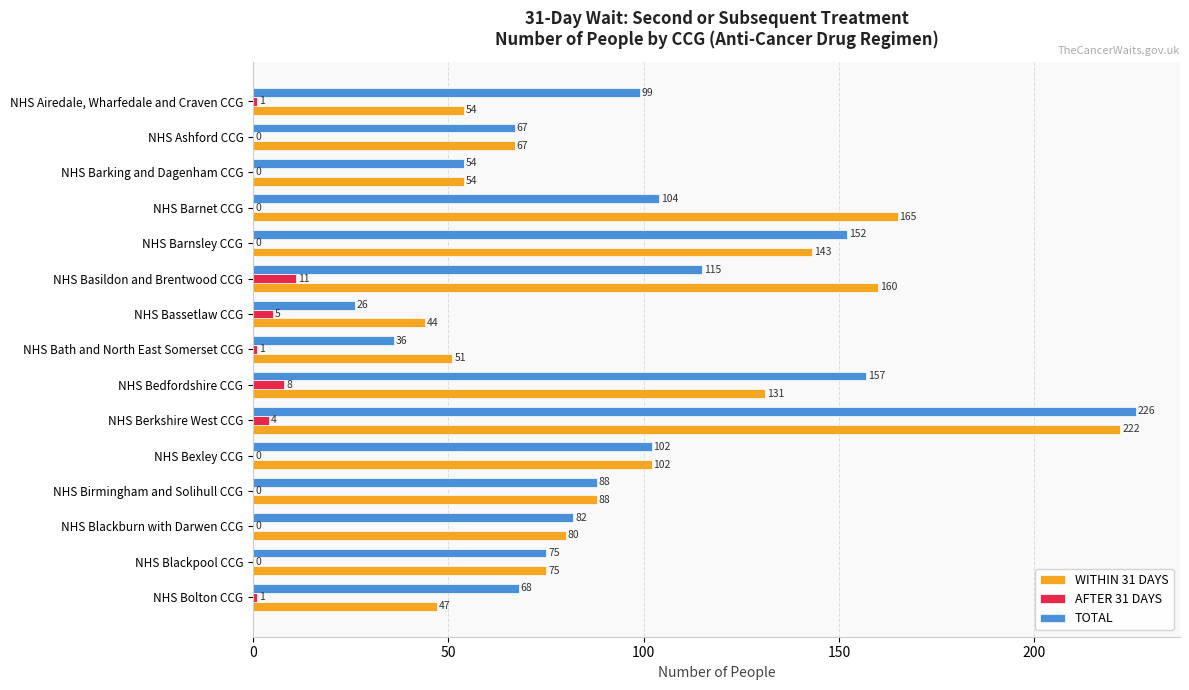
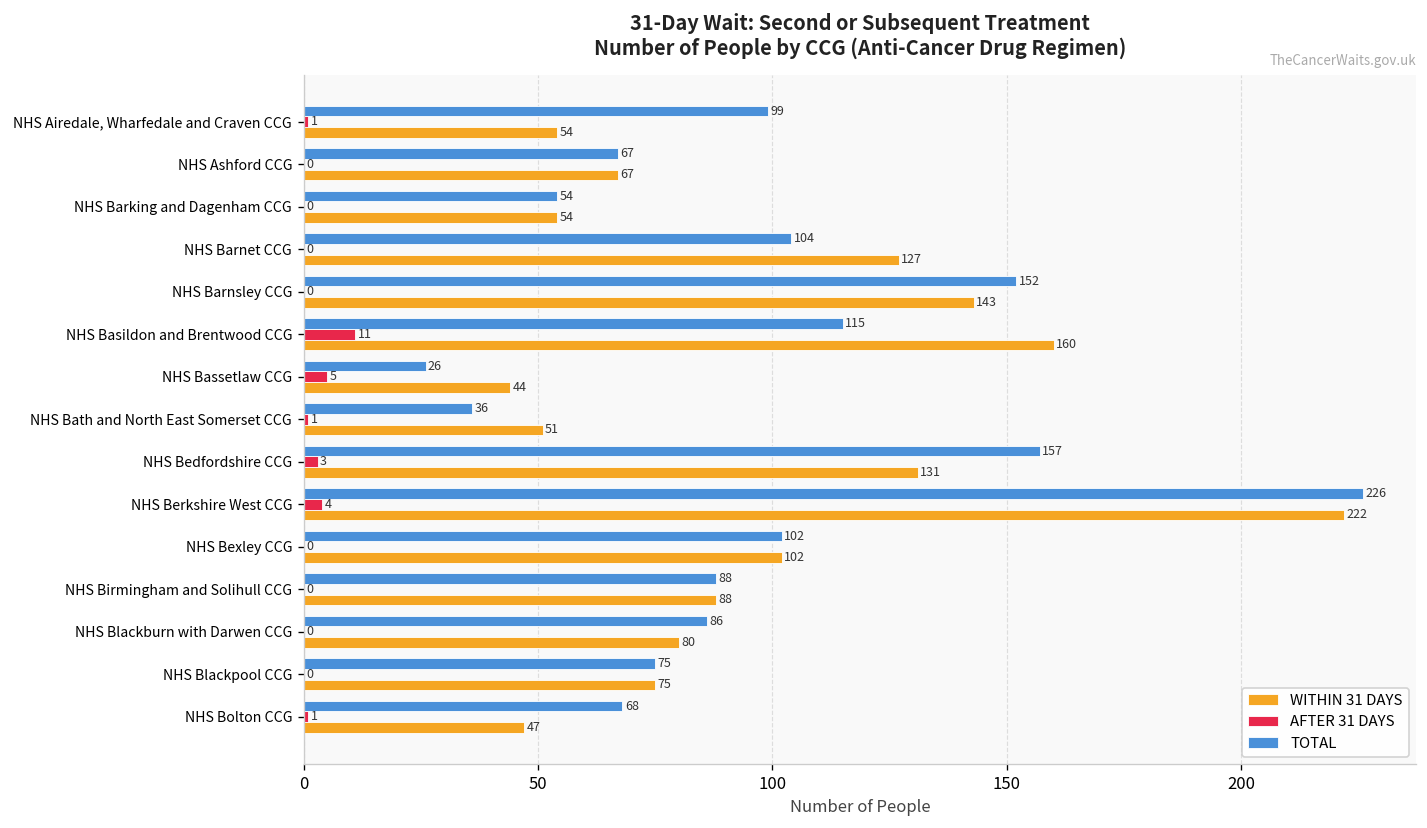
  {
    "WITHIN 31 DAYS": {
      "NHS Airedale, Wharfedale and Craven CCG": 54,
      "NHS Ashford CCG": 67,
      "NHS Barking and Dagenham CCG": 54,
-     "NHS Barnet CCG": 165,
+     "NHS Barnet CCG": 127,
      "NHS Barnsley CCG": 143,
      "NHS Basildon and Brentwood CCG": 160,
      "NHS Bassetlaw CCG": 44,
      "NHS Bath and North East Somerset CCG": 51,
      "NHS Bedfordshire CCG": 131,
      "NHS Berkshire West CCG": 222,
      "NHS Bexley CCG": 102,
      "NHS Birmingham and Solihull CCG": 88,
      "NHS Blackburn with Darwen CCG": 80,
      "NHS Blackpool CCG": 75,
      "NHS Bolton CCG": 47
    },
    "AFTER 31 DAYS": {
      "NHS Airedale, Wharfedale and Craven CCG": 1,
      "NHS Ashford CCG": 0,
      "NHS Barking and Dagenham CCG": 0,
      "NHS Barnet CCG": 0,
      "NHS Barnsley CCG": 0,
      "NHS Basildon and Brentwood CCG": 11,
      "NHS Bassetlaw CCG": 5,
      "NHS Bath and North East Somerset CCG": 1,
-     "NHS Bedfordshire CCG": 8,
+     "NHS Bedfordshire CCG": 3,
      "NHS Berkshire West CCG": 4,
      "NHS Bexley CCG": 0,
      "NHS Birmingham and Solihull CCG": 0,
      "NHS Blackburn with Darwen CCG": 0,
      "NHS Blackpool CCG": 0,
      "NHS Bolton CCG": 1
    },
    "TOTAL": {
      "NHS Airedale, Wharfedale and Craven CCG": 99,
      "NHS Ashford CCG": 67,
      "NHS Barking and Dagenham CCG": 54,
      "NHS Barnet CCG": 104,
      "NHS Barnsley CCG": 152,
      "NHS Basildon and Brentwood CCG": 115,
      "NHS Bassetlaw CCG": 26,
      "NHS Bath and North East Somerset CCG": 36,
      "NHS Bedfordshire CCG": 157,
      "NHS Berkshire West CCG": 226,
      "NHS Bexley CCG": 102,
      "NHS Birmingham and Solihull CCG": 88,
-     "NHS Blackburn with Darwen CCG": 82,
+     "NHS Blackburn with Darwen CCG": 86,
      "NHS Blackpool CCG": 75,
      "NHS Bolton CCG": 68
    }
  }
